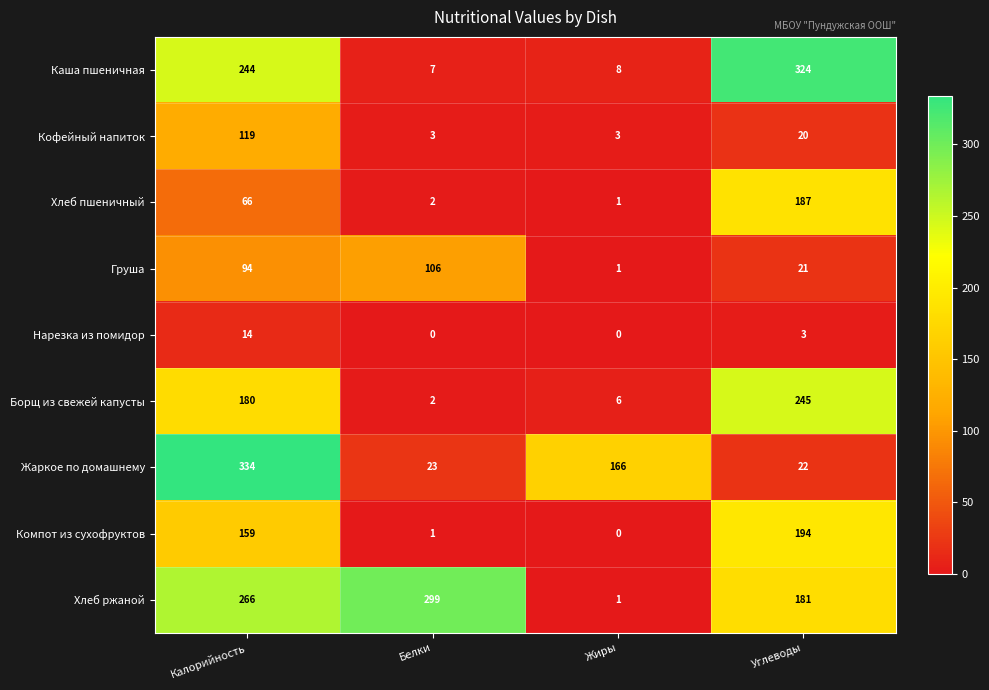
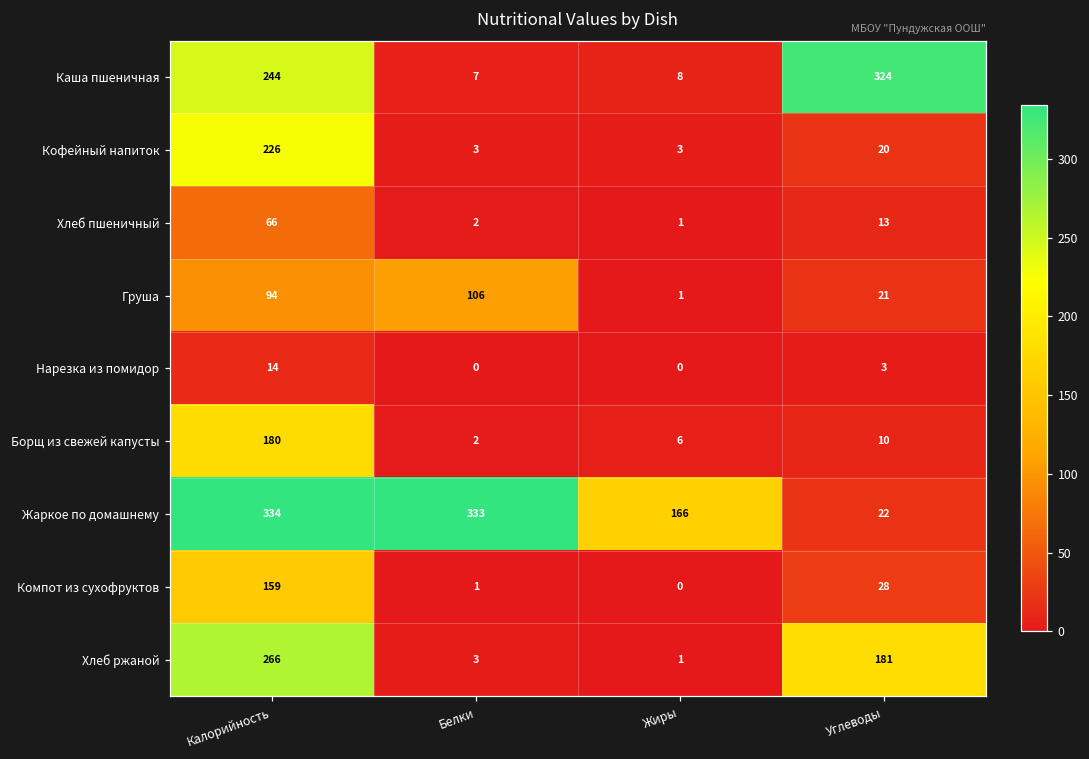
  {
    "Каша пшеничная": {
      "Калорийность": 244,
      "Белки": 7,
      "Жиры": 8,
      "Углеводы": 324
    },
    "Кофейный напиток": {
-     "Калорийность": 119,
+     "Калорийность": 226,
      "Белки": 3,
      "Жиры": 3,
      "Углеводы": 20
    },
    "Хлеб пшеничный": {
      "Калорийность": 66,
      "Белки": 2,
      "Жиры": 1,
-     "Углеводы": 187
+     "Углеводы": 13
    },
    "Груша": {
      "Калорийность": 94,
      "Белки": 106,
      "Жиры": 1,
      "Углеводы": 21
    },
    "Нарезка из помидор": {
      "Калорийность": 14,
      "Белки": 0,
      "Жиры": 0,
      "Углеводы": 3
    },
    "Борщ из свежей капусты": {
      "Калорийность": 180,
      "Белки": 2,
      "Жиры": 6,
-     "Углеводы": 245
+     "Углеводы": 10
    },
    "Жаркое по домашнему": {
      "Калорийность": 334,
-     "Белки": 23,
+     "Белки": 333,
      "Жиры": 166,
      "Углеводы": 22
    },
    "Компот из сухофруктов": {
      "Калорийность": 159,
      "Белки": 1,
      "Жиры": 0,
-     "Углеводы": 194
+     "Углеводы": 28
    },
    "Хлеб ржаной": {
      "Калорийность": 266,
-     "Белки": 299,
+     "Белки": 3,
      "Жиры": 1,
      "Углеводы": 181
    }
  }
